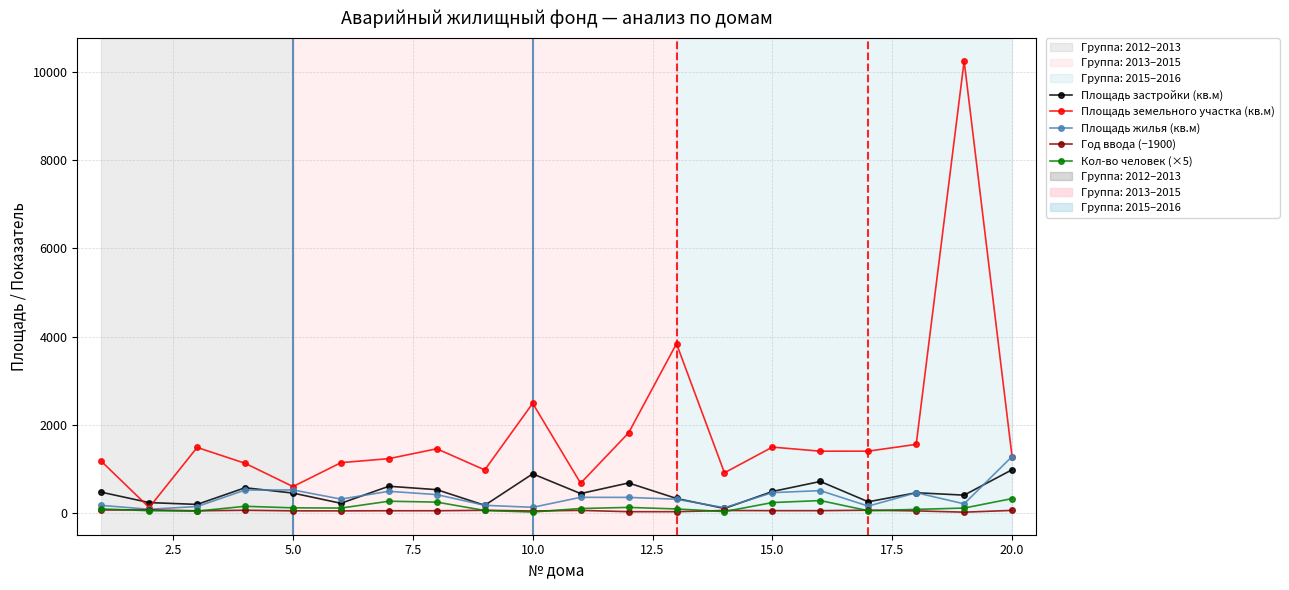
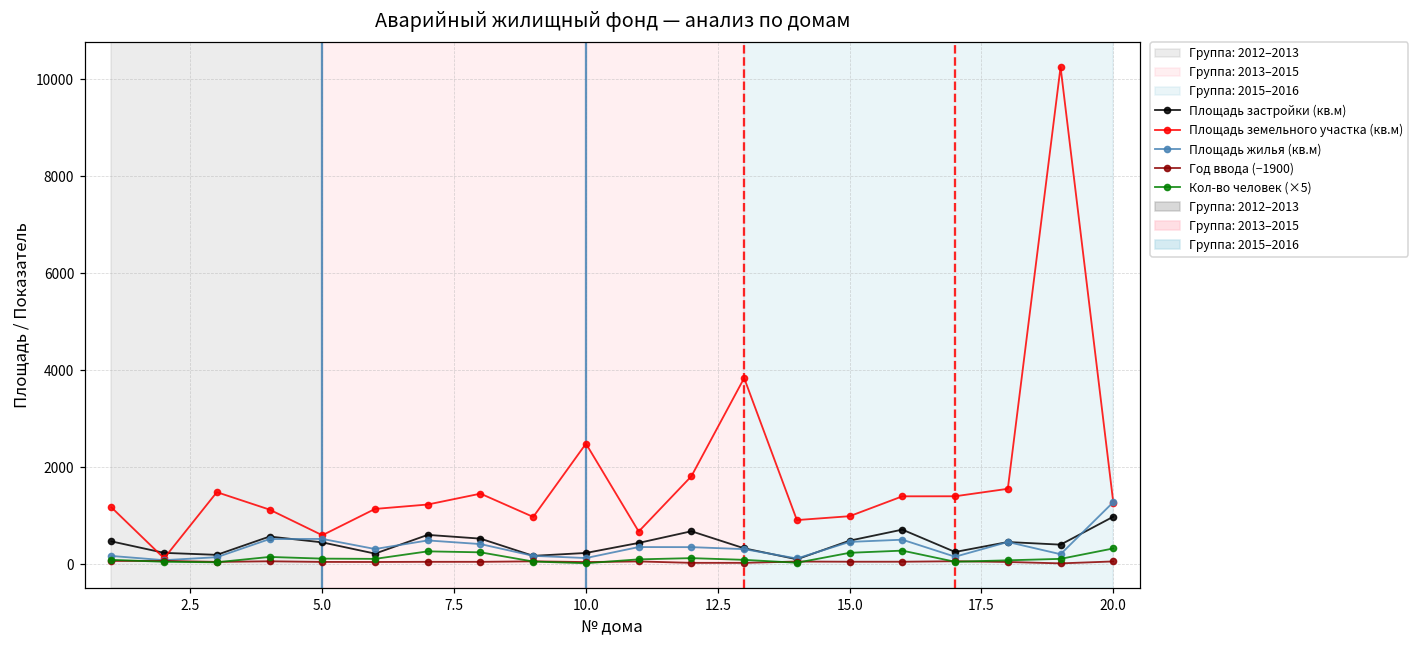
  {
    "Площадь застройки (кв.м)": {
      "5.0": 500,
-     "10.0": 900,
+     "10.0": 200,
      "20.0": 1000
    },
    "Площадь земельного участка (кв.м)": {
      "5.0": 600,
      "10.0": 2500,
-     "15.0": 1500
+     "15.0": 1000
    },
    "Площадь жилья (кв.м)": {
      "5.0": 500,
      "10.0": 100
    },
    "Год ввода (−1900)": {
      "5.0": 0,
      "15.0": 100,
      "20.0": 100
    },
    "Кол-во человек (×5)": {
      "5.0": 100,
      "15.0": 200,
      "20.0": 300
    }
  }
